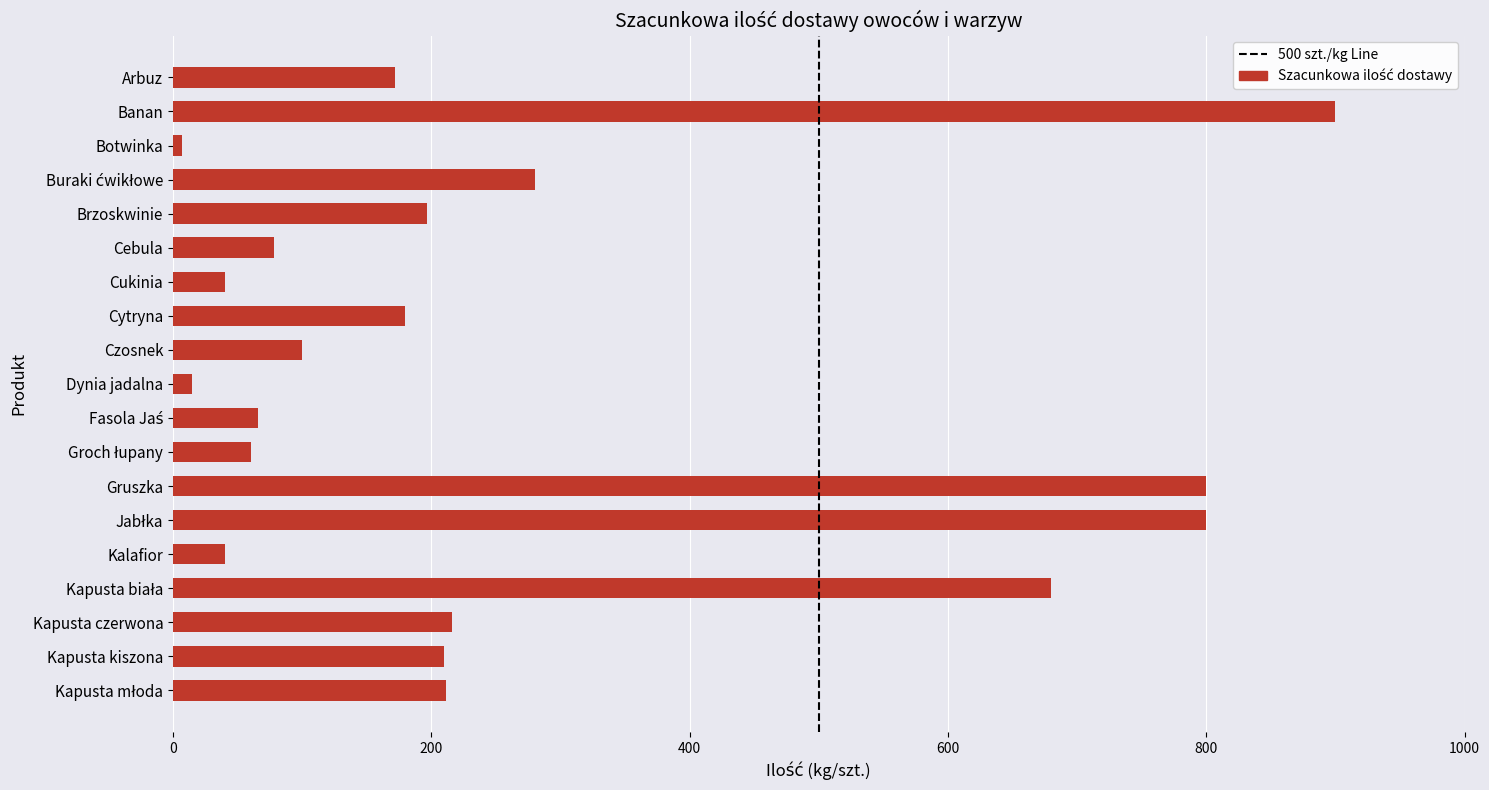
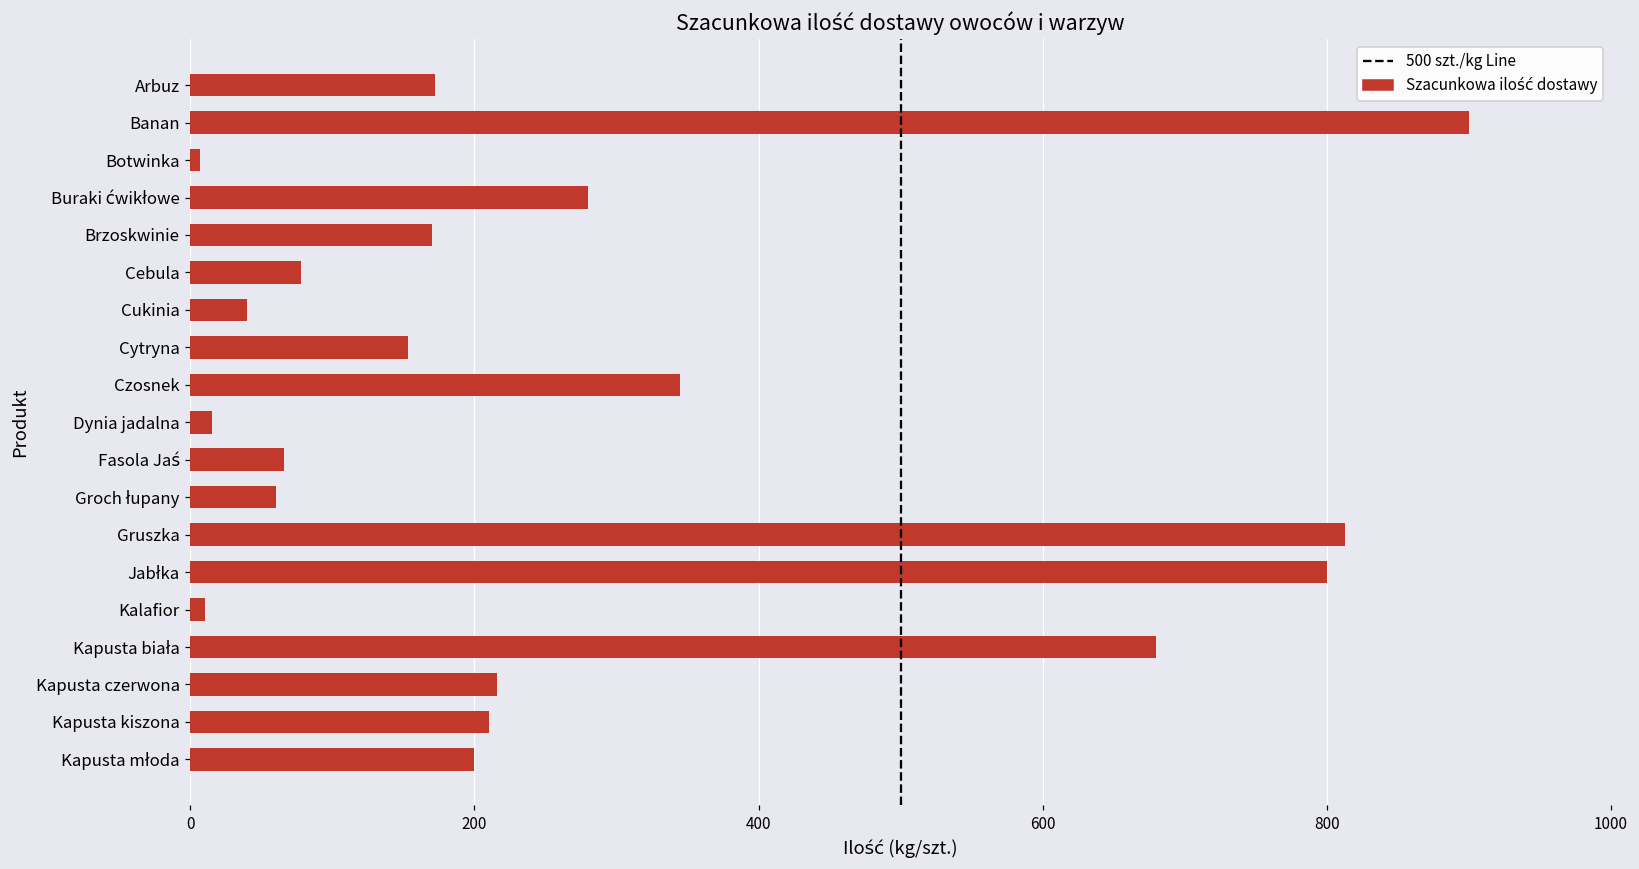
  {
    "Arbuz": 172,
    "Banan": 900,
    "Botwinka": 7,
    "Buraki ćwikłowe": 280,
-   "Brzoskwinie": 197,
+   "Brzoskwinie": 170,
    "Cebula": 78,
    "Cukinia": 40,
-   "Cytryna": 180,
-   "Czosnek": 100,
+   "Cytryna": 153,
+   "Czosnek": 345,
    "Dynia jadalna": 15,
    "Fasola Jaś": 66,
    "Groch łupany": 60,
-   "Gruszka": 800,
+   "Gruszka": 813,
    "Jabłka": 800,
-   "Kalafior": 40,
+   "Kalafior": 10,
    "Kapusta biała": 680,
    "Kapusta czerwona": 216,
    "Kapusta kiszona": 210,
-   "Kapusta młoda": 211
+   "Kapusta młoda": 200
  }
